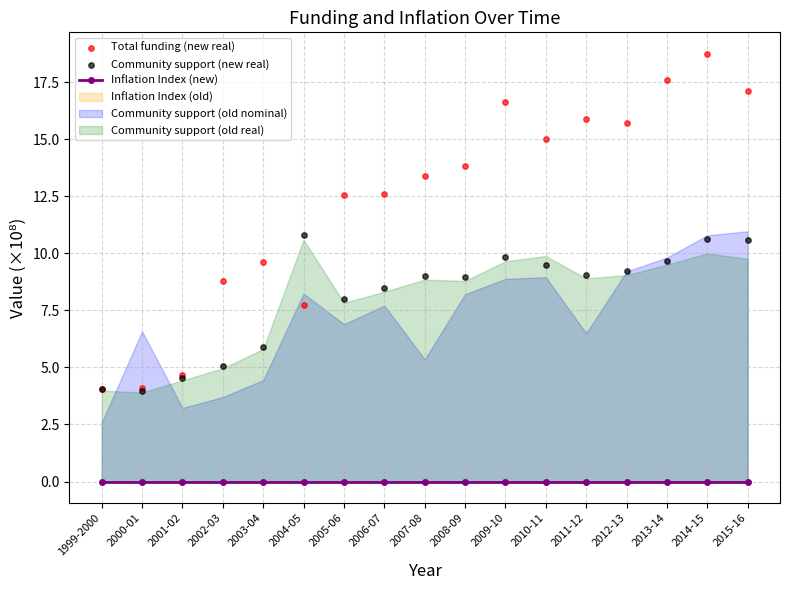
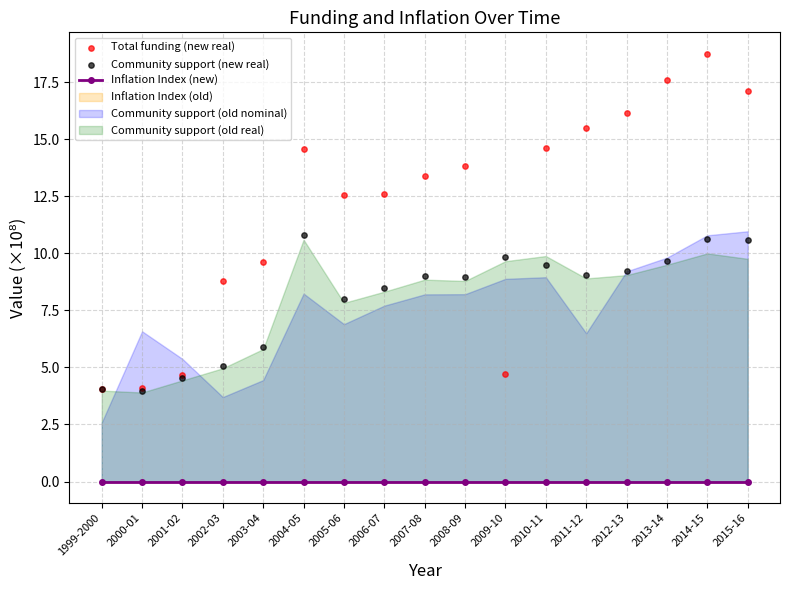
  {
    "Inflation Index (old)": {
      "1999-2000": 0.0,
      "2000-01": 0.0,
      "2001-02": 0.0,
      "2002-03": 0.0,
      "2003-04": 0.0,
      "2004-05": 0.0,
      "2005-06": 0.0,
      "2006-07": 0.0,
      "2007-08": 0.0,
      "2008-09": 0.0,
      "2009-10": 0.0,
      "2010-11": 0.0,
      "2011-12": 0.0,
      "2012-13": 0.0,
      "2013-14": 0.0,
      "2014-15": 0.0,
      "2015-16": 0.0
    },
    "Total funding (new real)": {
-     "2004-05": 7.7,
-     "2009-10": 16.6,
-     "2010-11": 15.0,
-     "2011-12": 15.9,
-     "2012-13": 15.7
+     "2004-05": 14.6,
+     "2009-10": 4.7,
+     "2010-11": 14.6,
+     "2011-12": 15.5,
+     "2012-13": 16.1
    },
    "Community support (old nominal)": {
      "1999-2000": 2.6,
      "2000-01": 6.6,
-     "2001-02": 3.2,
+     "2001-02": 5.4,
      "2002-03": 3.7,
      "2003-04": 4.4,
      "2004-05": 8.2,
      "2005-06": 6.9,
      "2006-07": 7.7,
-     "2007-08": 5.4,
+     "2007-08": 8.2,
      "2008-09": 8.2,
      "2009-10": 8.9,
      "2010-11": 9.0,
      "2011-12": 6.5,
      "2013-14": 9.8,
      "2014-15": 10.8,
      "2015-16": 11.0
    },
    "Community support (old real)": {
      "2004-05": 10.6,
      "2005-06": 7.8,
      "2006-07": 8.3,
      "2007-08": 8.8,
      "2008-09": 8.8,
      "2009-10": 9.7,
      "2010-11": 9.9,
      "2011-12": 8.9,
      "2012-13": 9.0,
      "2013-14": 9.5,
      "2014-15": 10.0,
      "2015-16": 9.8
    }
  }
